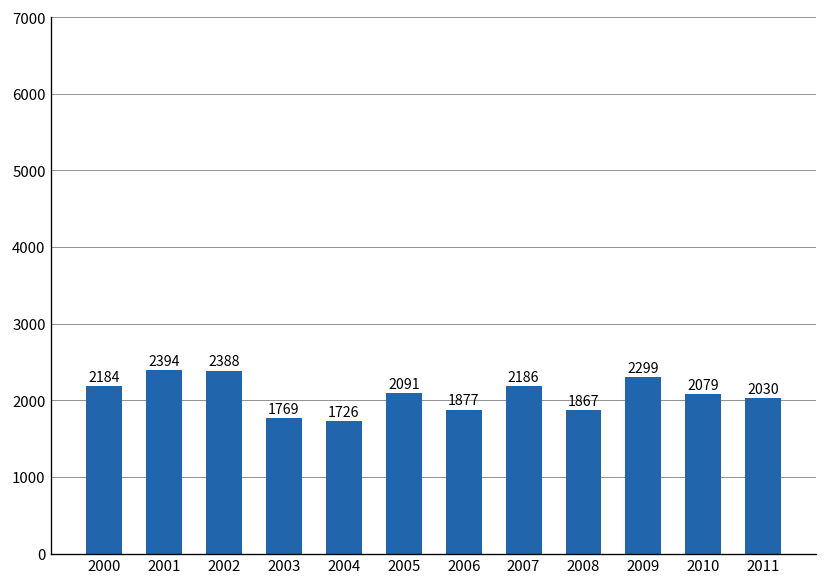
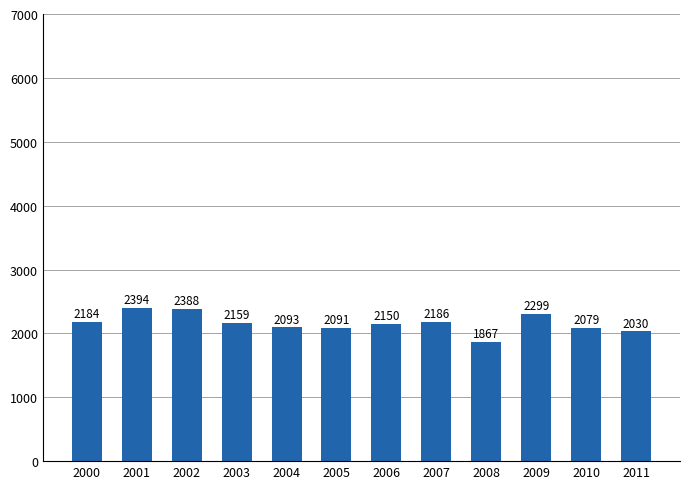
  {
    "2000": 2184,
    "2001": 2394,
    "2002": 2388,
-   "2003": 1769,
-   "2004": 1726,
+   "2003": 2159,
+   "2004": 2093,
    "2005": 2091,
-   "2006": 1877,
+   "2006": 2150,
    "2007": 2186,
    "2008": 1867,
    "2009": 2299,
    "2010": 2079,
    "2011": 2030
  }
